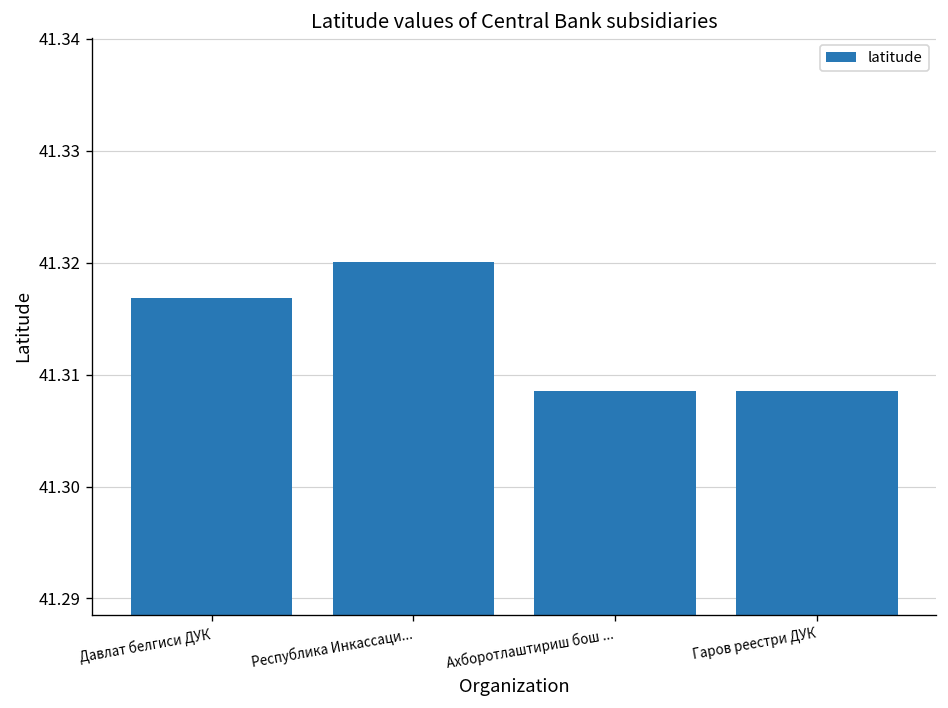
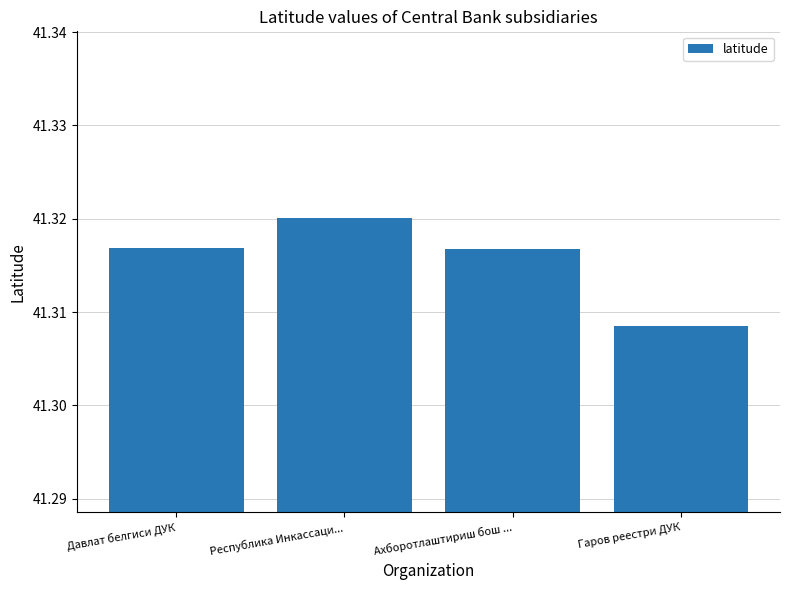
  {
    "Давлат белгиси ДУК": 41.317,
    "Республика Инкассаци...": 41.320,
-   "Aхборотлаштириш бош ...": 41.309,
+   "Aхборотлаштириш бош ...": 41.317,
    "Гаров реестри ДУК": 41.309
  }
